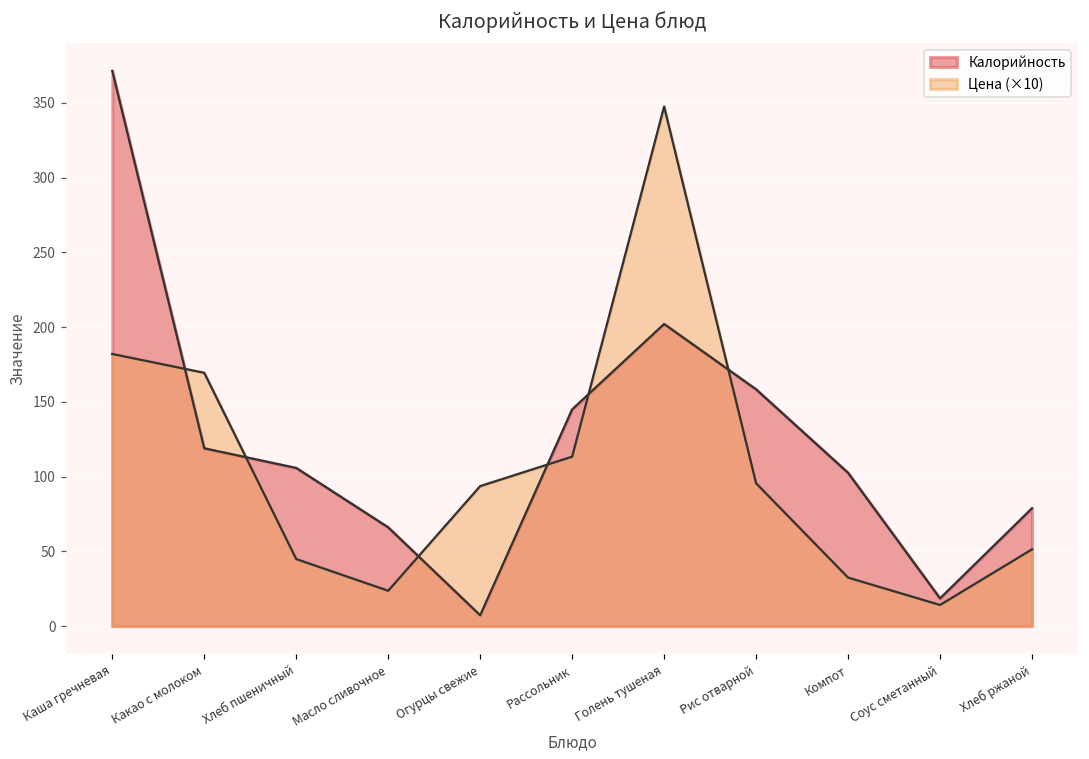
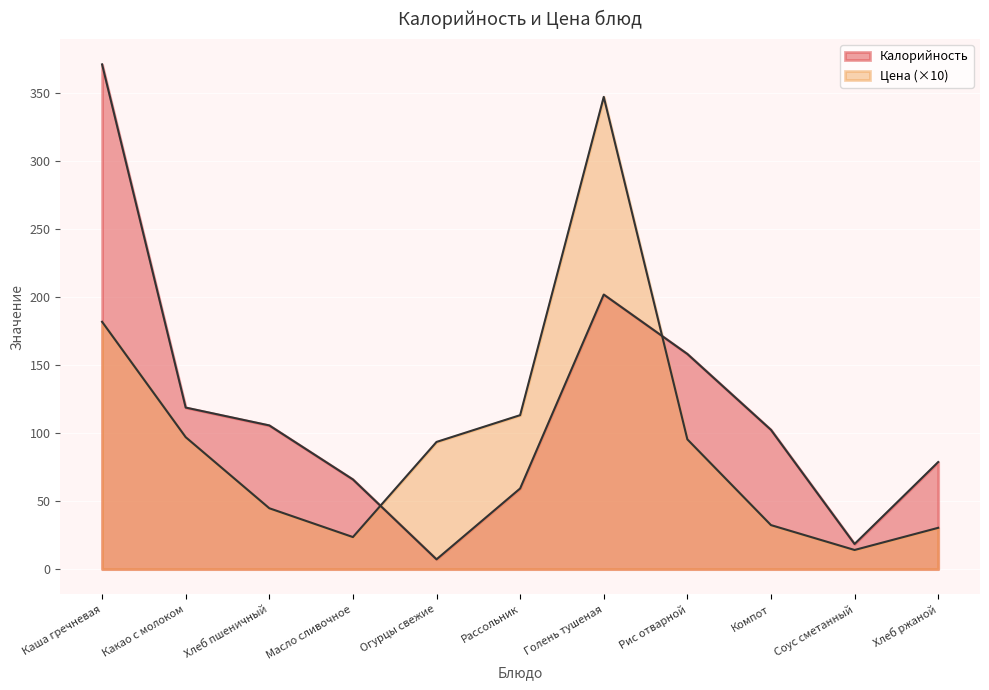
  {
    "Калорийность": {
      "Каша гречневая": 371,
      "Какао с молоком": 119,
      "Хлеб пшеничный": 106,
      "Масло сливочное": 66,
      "Огурцы свежие": 7,
-     "Рассольник": 145,
+     "Рассольник": 59,
      "Голень тушеная": 202,
      "Рис отварной": 158,
      "Компот": 103,
      "Соус сметанный": 19,
      "Хлеб ржаной": 79
    },
    "Цена (×10)": {
      "Каша гречневая": 182,
-     "Какао с молоком": 169,
+     "Какао с молоком": 97,
      "Хлеб пшеничный": 45,
      "Масло сливочное": 24,
      "Огурцы свежие": 94,
      "Рассольник": 113,
      "Голень тушеная": 348,
      "Рис отварной": 96,
      "Компот": 32,
      "Соус сметанный": 14,
-     "Хлеб ржаной": 51
+     "Хлеб ржаной": 30
    }
  }
